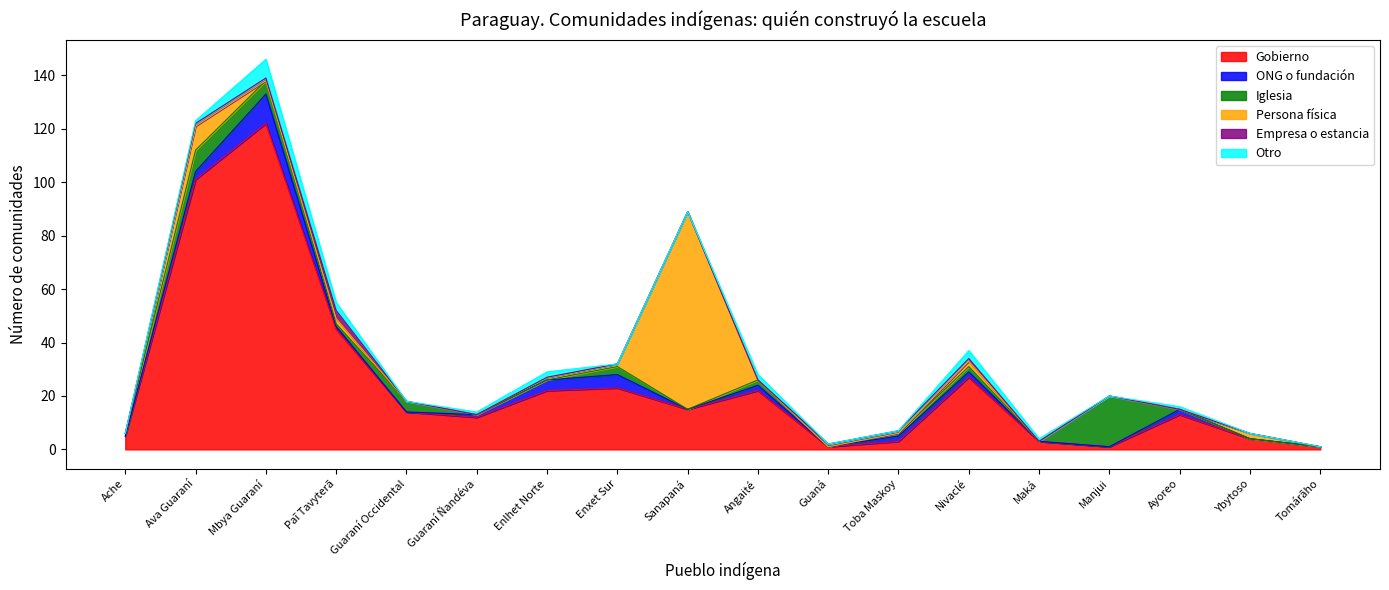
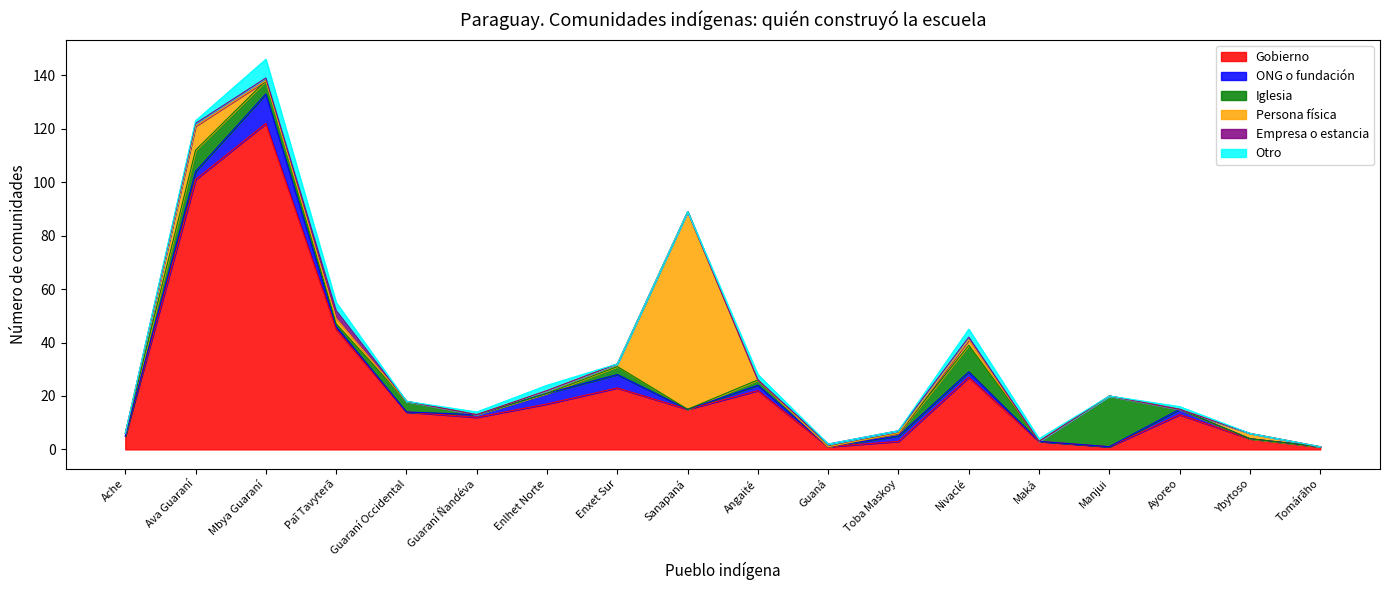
  {
    "Gobierno": {
      "Ava Guaraní": 101,
      "Mbya Guaraní": 122,
      "Paĩ Tavyterã": 45,
      "Guaraní Ñandéva": 12,
-     "Enlhet Norte": 22,
+     "Enlhet Norte": 17,
      "Enxet Sur": 23,
      "Angaité": 22,
      "Toba Maskoy": 3,
      "Nivaclé": 27,
      "Ayoreo": 13
    },
    "ONG o fundación": {
      "Ava Guaraní": 3,
      "Mbya Guaraní": 11,
      "Paĩ Tavyterã": 1,
      "Enxet Sur": 5,
      "Angaité": 2,
      "Toba Maskoy": 2,
      "Nivaclé": 2
    },
    "Iglesia": {
      "Ava Guaraní": 8,
      "Paĩ Tavyterã": 1,
      "Enxet Sur": 3,
-     "Nivaclé": 2
+     "Nivaclé": 10
    },
    "Persona física": {
      "Ava Guaraní": 9,
      "Paĩ Tavyterã": 2,
      "Nivaclé": 2
    },
    "Empresa o estancia": {
      "Ava Guaraní": 1,
      "Mbya Guaraní": 1,
      "Paĩ Tavyterã": 3,
      "Nivaclé": 1
    },
    "Otro": {
      "Ava Guaraní": 1,
      "Mbya Guaraní": 7,
      "Paĩ Tavyterã": 3,
      "Guaraní Ñandéva": 1,
      "Enlhet Norte": 2,
      "Angaité": 2,
      "Nivaclé": 3,
      "Maká": 1,
      "Ayoreo": 1
    }
  }
